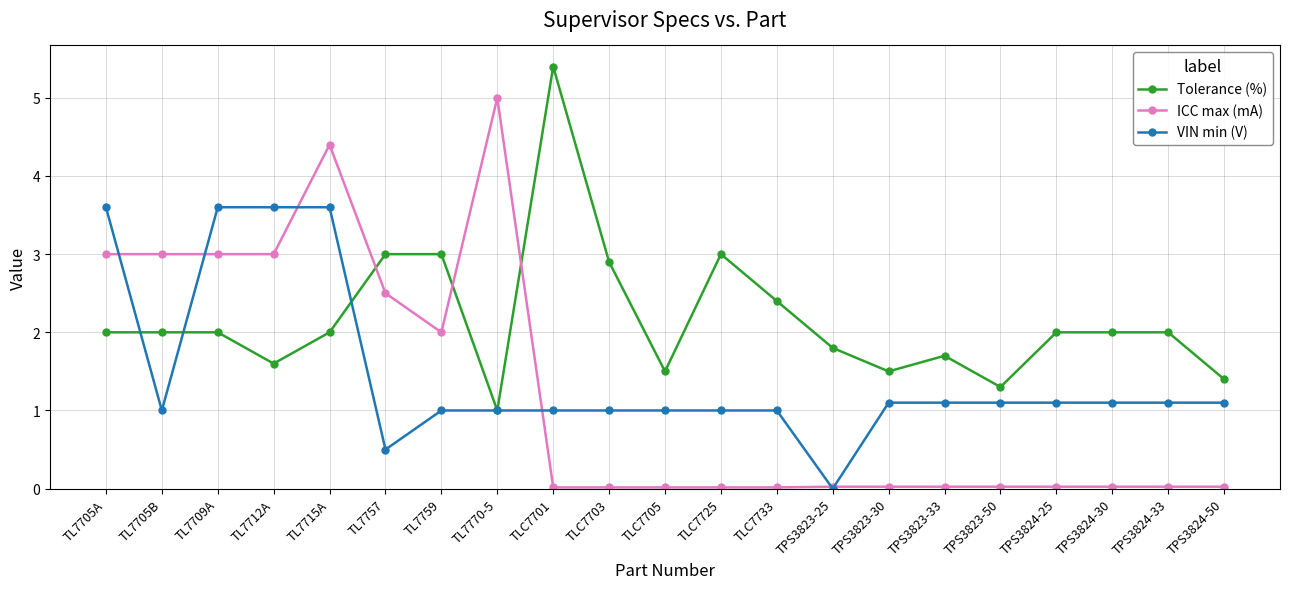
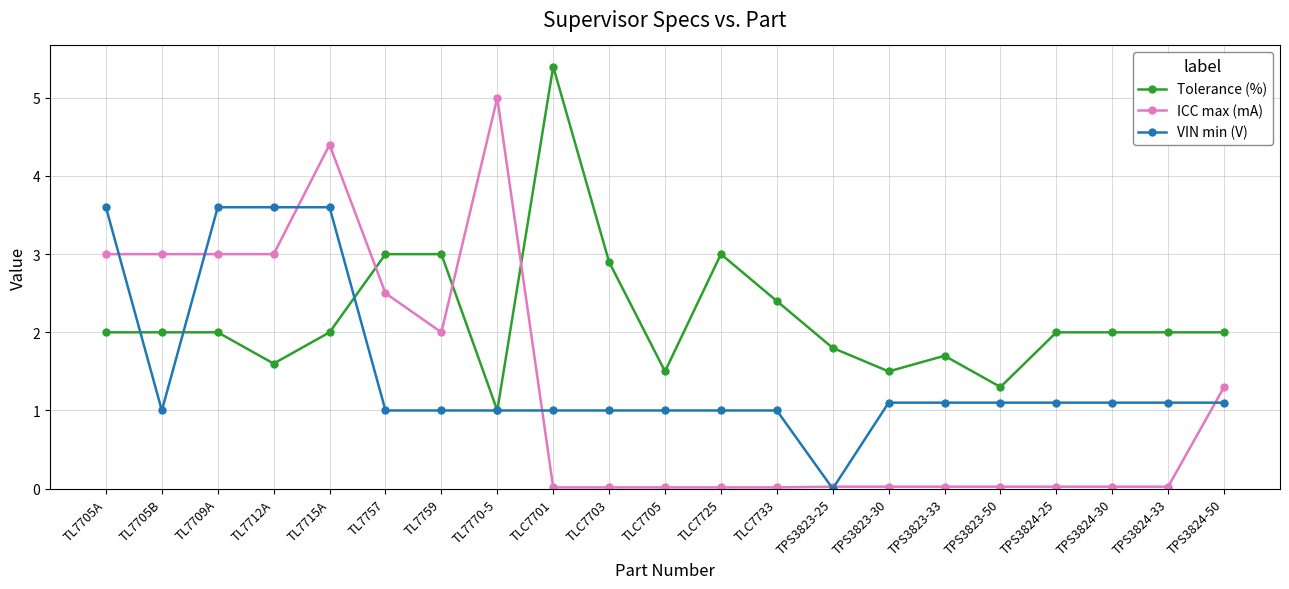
  {
    "Tolerance (%)": {
      "TL7705A": 2.0,
      "TL7705B": 2.0,
      "TL7709A": 2.0,
      "TL7712A": 1.6,
      "TL7715A": 2.0,
      "TL7757": 3.0,
      "TL7759": 3.0,
      "TLC7701": 5.4,
      "TLC7703": 2.9,
      "TLC7705": 1.5,
      "TLC7725": 3.0,
      "TLC7733": 2.4,
      "TPS3823-25": 1.8,
      "TPS3823-30": 1.5,
      "TPS3823-33": 1.7,
      "TPS3823-50": 1.3,
      "TPS3824-25": 2.0,
      "TPS3824-30": 2.0,
      "TPS3824-33": 2.0,
-     "TPS3824-50": 1.4
+     "TPS3824-50": 2.0
    },
    "ICC max (mA)": {
      "TL7705A": 3.0,
      "TL7705B": 3.0,
      "TL7709A": 3.0,
      "TL7712A": 3.0,
      "TL7715A": 4.4,
      "TL7757": 2.5,
      "TL7759": 2.0,
      "TL7770-5": 5.0,
      "TLC7701": 0.0,
      "TLC7703": 0.0,
      "TLC7705": 0.0,
      "TLC7725": 0.0,
      "TLC7733": 0.0,
      "TPS3823-30": 0.0,
      "TPS3823-33": 0.0,
      "TPS3823-50": 0.0,
      "TPS3824-25": 0.0,
      "TPS3824-30": 0.0,
      "TPS3824-33": 0.0,
-     "TPS3824-50": 0.0
+     "TPS3824-50": 1.3
    },
    "VIN min (V)": {
      "TL7705A": 3.6,
      "TL7705B": 1.0,
      "TL7709A": 3.6,
      "TL7712A": 3.6,
      "TL7715A": 3.6,
-     "TL7757": 0.5,
+     "TL7757": 1.0,
      "TL7759": 1.0,
      "TLC7701": 1.0,
      "TLC7703": 1.0,
      "TLC7705": 1.0,
      "TLC7725": 1.0,
      "TLC7733": 1.0,
      "TPS3823-30": 1.1,
      "TPS3823-33": 1.1,
      "TPS3823-50": 1.1,
      "TPS3824-25": 1.1,
      "TPS3824-30": 1.1,
      "TPS3824-33": 1.1,
      "TPS3824-50": 1.1
    }
  }
